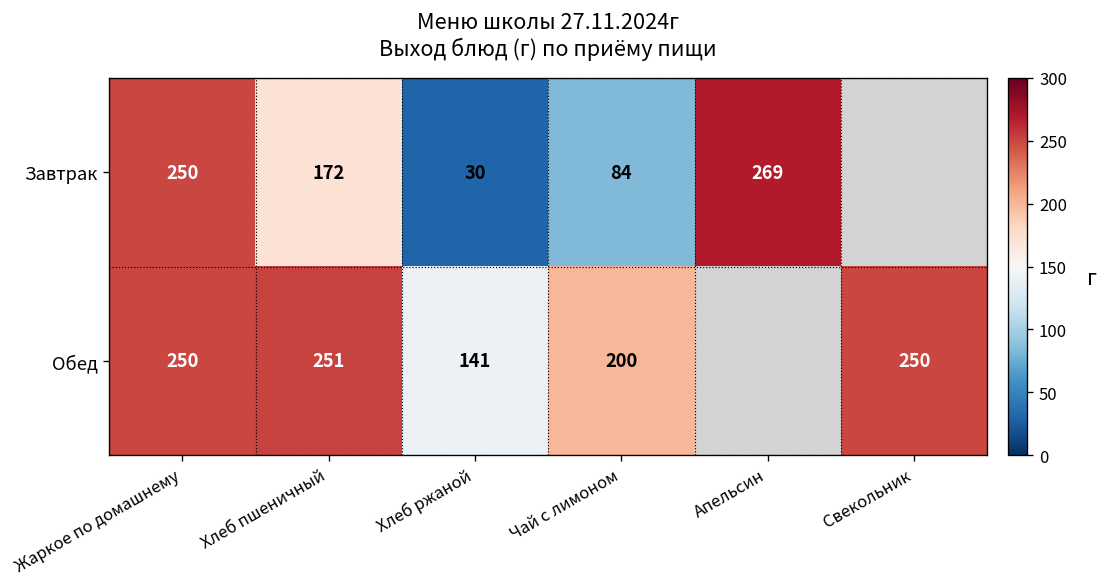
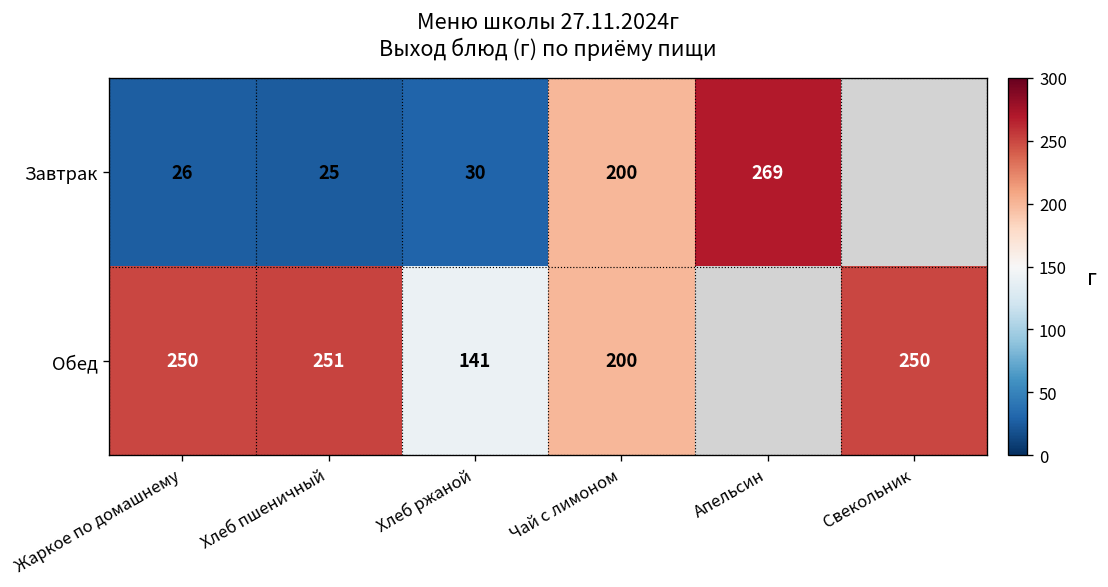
  {
    "Завтрак": {
-     "Жаркое по домашнему": 250,
-     "Хлеб пшеничный": 172,
+     "Жаркое по домашнему": 26,
+     "Хлеб пшеничный": 25,
      "Хлеб ржаной": 30,
-     "Чай с лимоном": 84,
+     "Чай с лимоном": 200,
      "Апельсин": 269
    },
    "Обед": {
      "Жаркое по домашнему": 250,
      "Хлеб пшеничный": 251,
      "Хлеб ржаной": 141,
      "Чай с лимоном": 200,
      "Свекольник": 250
    }
  }
